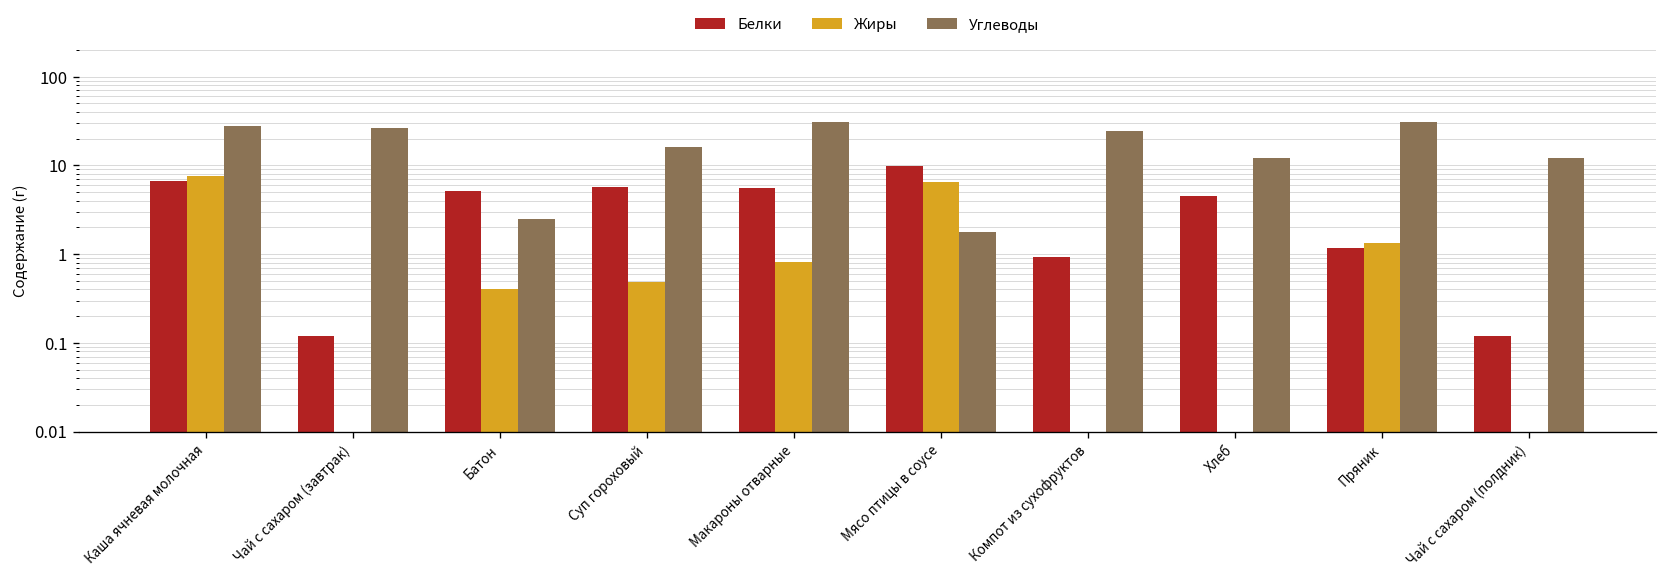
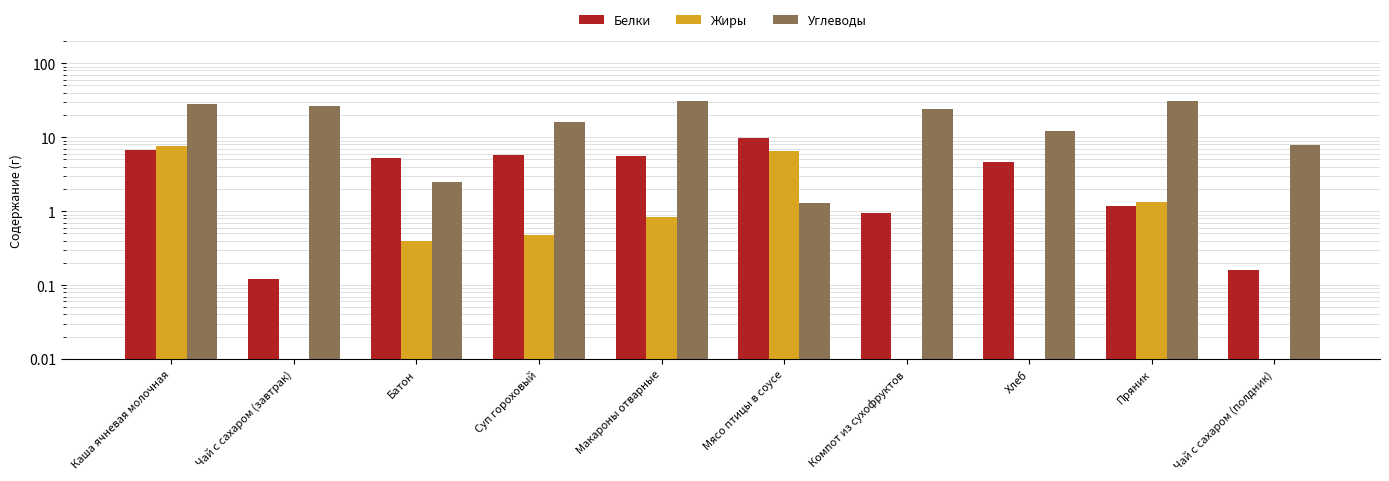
  {
    "Белки": {
      "Каша ячневая молочная": 7,
      "Чай с сахаром (завтрак)": 0.12,
      "Батон": 5,
      "Суп гороховый": 6,
      "Макароны отварные": 6,
      "Мясо птицы в соусе": 10,
      "Компот из сухофруктов": 0.9,
      "Хлеб": 5,
      "Пряник": 1.2,
-     "Чай с сахаром (полдник)": 0.12
+     "Чай с сахаром (полдник)": 0.16
    },
    "Жиры": {
      "Каша ячневая молочная": 8,
      "Батон": 0.4,
      "Суп гороховый": 0.5,
      "Макароны отварные": 0.8,
      "Мясо птицы в соусе": 6,
      "Пряник": 1.3
    },
    "Углеводы": {
      "Каша ячневая молочная": 28,
      "Чай с сахаром (завтрак)": 26,
      "Батон": 2.5,
      "Суп гороховый": 16,
      "Макароны отварные": 31,
-     "Мясо птицы в соусе": 1.8,
+     "Мясо птицы в соусе": 1.3,
      "Компот из сухофруктов": 24,
      "Хлеб": 12,
      "Пряник": 31,
-     "Чай с сахаром (полдник)": 12
+     "Чай с сахаром (полдник)": 8
    }
  }
